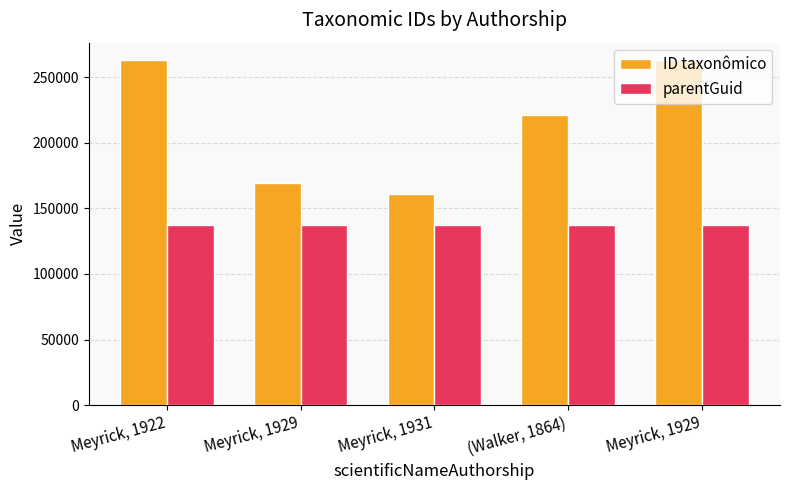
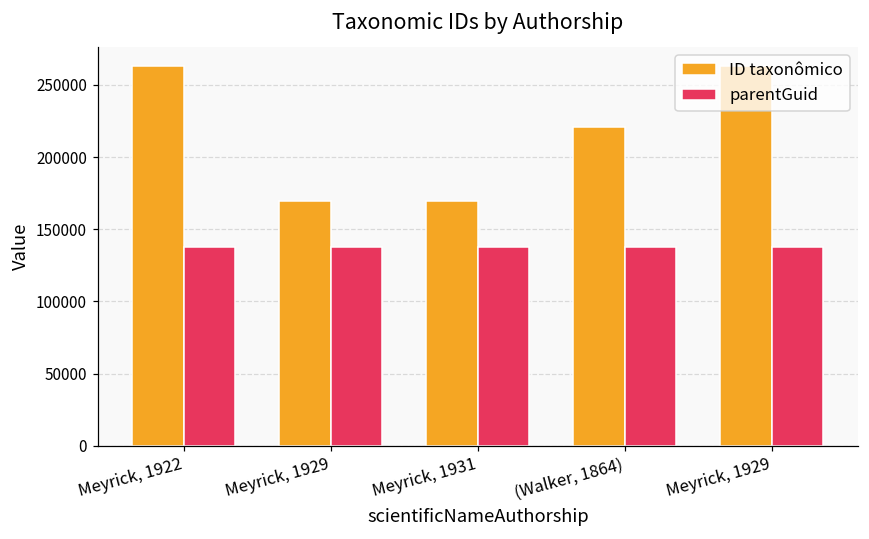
  {
    "ID taxonômico": {
      "Meyrick, 1922": 263000,
-     "Meyrick, 1931": 161000,
+     "Meyrick, 1931": 169000,
      "(Walker, 1864)": 221000
    },
    "parentGuid": {
      "Meyrick, 1922": 138000,
      "Meyrick, 1931": 138000,
      "(Walker, 1864)": 138000
    }
  }
